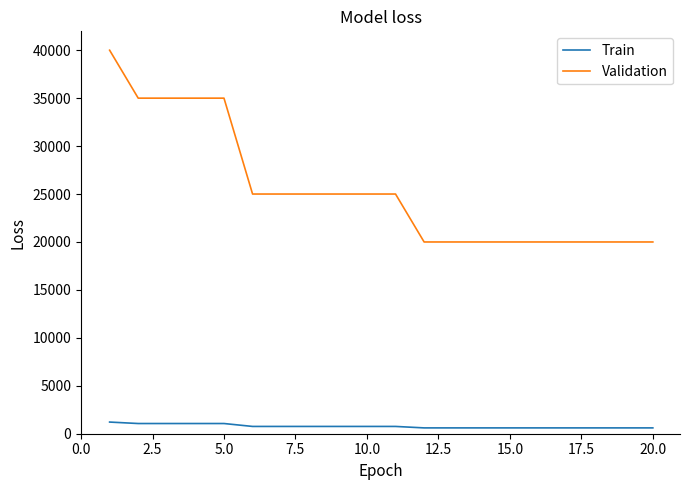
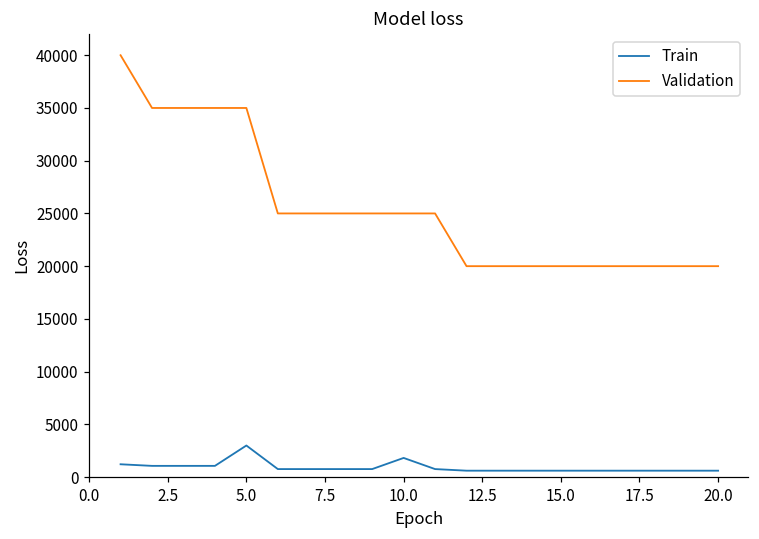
  {
    "Train": {
-     "5.0": 1000,
-     "10.0": 1000,
+     "5.0": 3000,
+     "10.0": 2000,
      "15.0": 1000,
      "20.0": 1000
    },
    "Validation": {
      "5.0": 35000,
      "10.0": 25000,
      "15.0": 20000,
      "20.0": 20000
    }
  }
